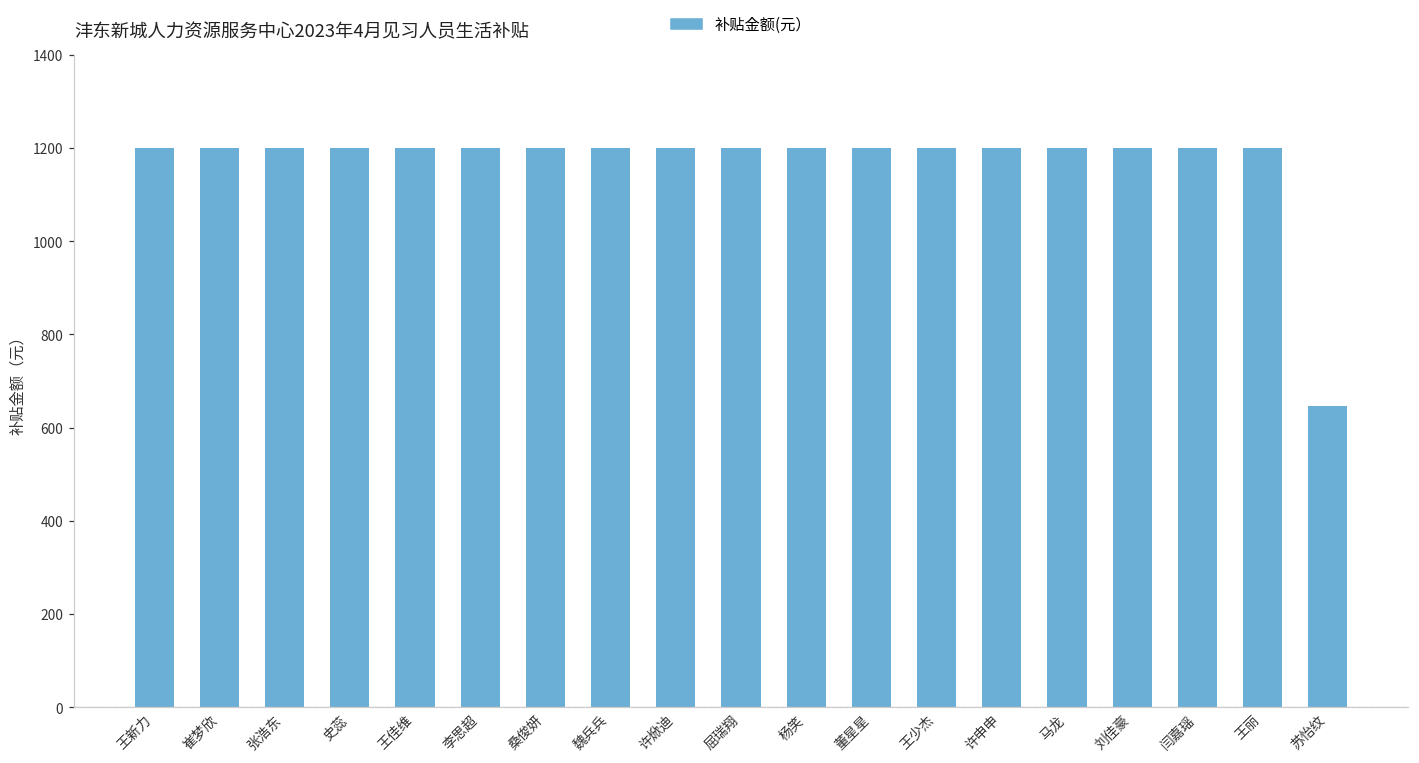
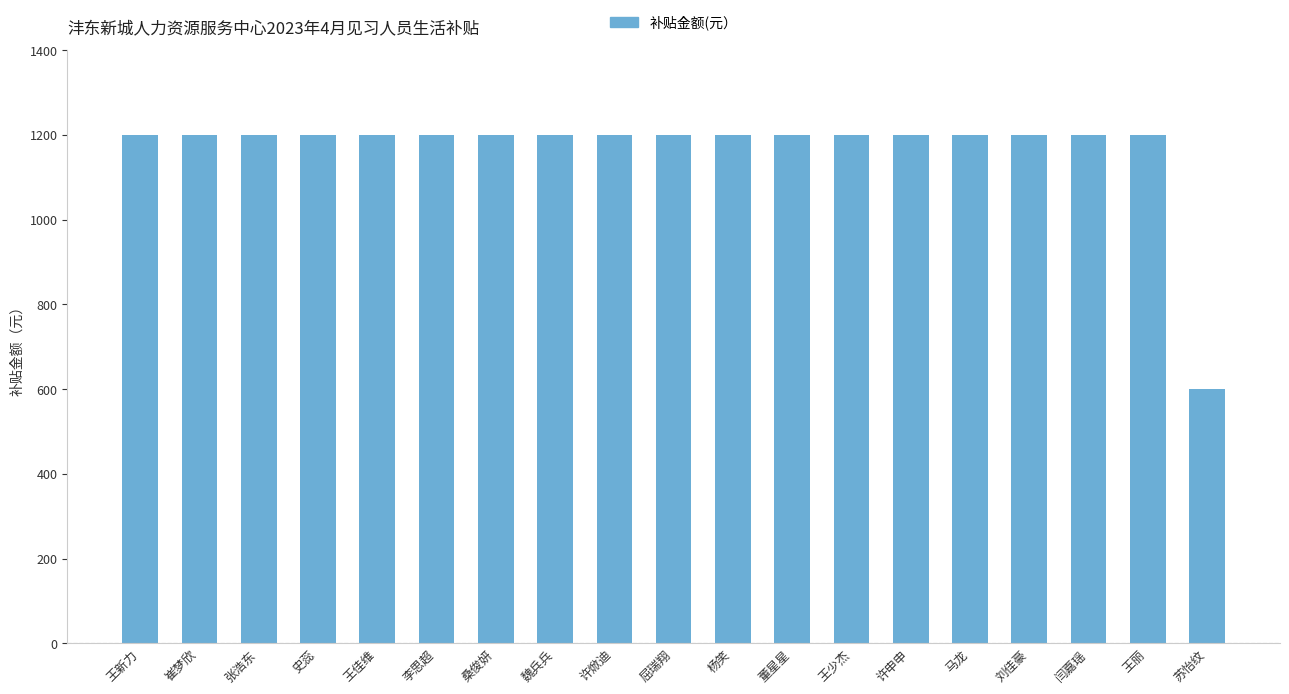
  {
    "王新力": 1200,
    "崔梦欣": 1200,
    "张浩东": 1200,
    "史蕊": 1200,
    "王佳维": 1200,
    "李思超": 1200,
    "桑俊妍": 1200,
    "魏兵兵": 1200,
    "许焮迪": 1200,
    "屈瑞翔": 1200,
    "杨笑": 1200,
    "董星星": 1200,
    "王少杰": 1200,
    "许申申": 1200,
    "马龙": 1200,
    "刘佳豪": 1200,
    "闫嘉瑶": 1200,
    "王丽": 1200,
-   "苏怡纹": 650
+   "苏怡纹": 600
  }
